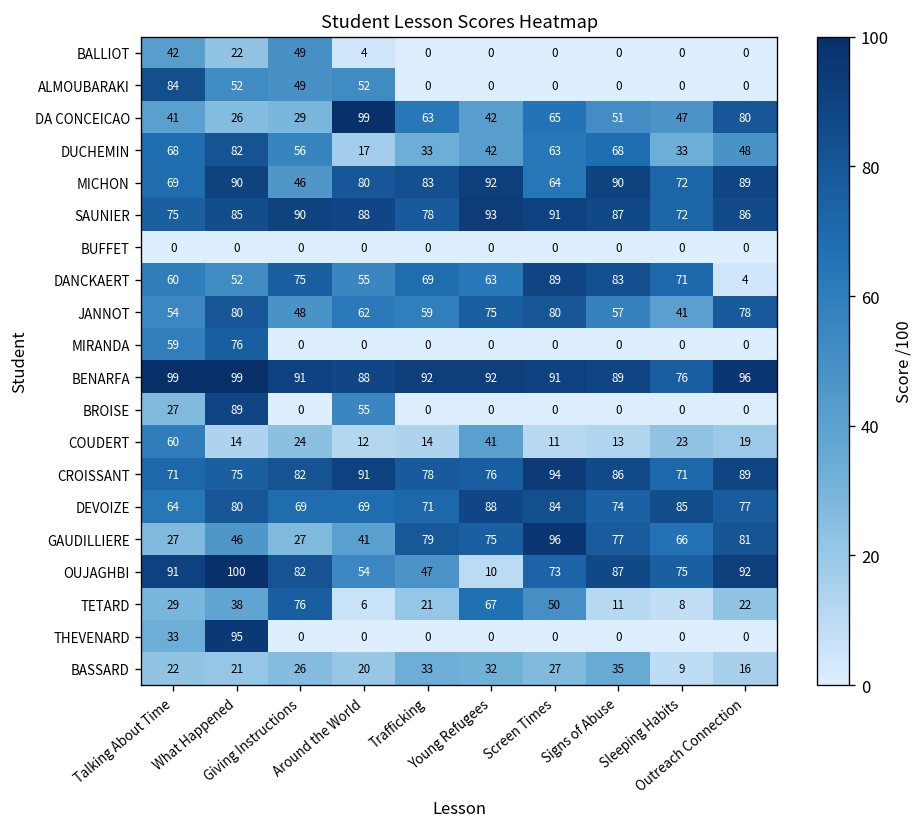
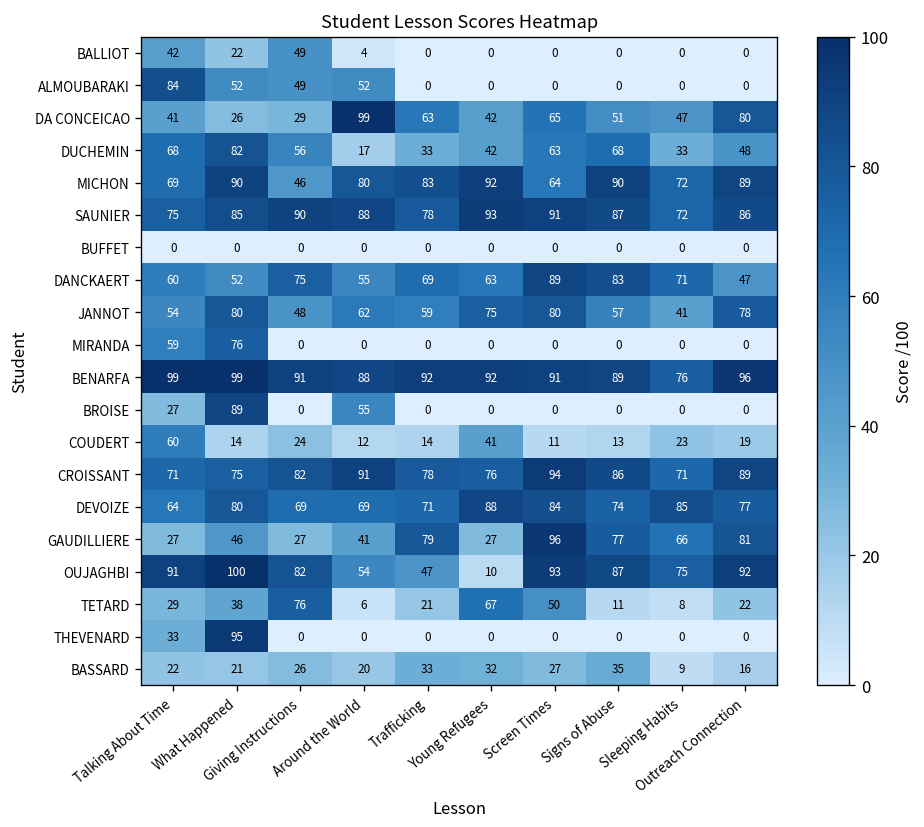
  {
    "BALLIOT": {
      "Talking About Time": 42,
      "What Happened": 22,
      "Giving Instructions": 49,
      "Around the World": 4,
      "Trafficking": 0,
      "Young Refugees": 0,
      "Screen Times": 0,
      "Signs of Abuse": 0,
      "Sleeping Habits": 0,
      "Outreach Connection": 0
    },
    "ALMOUBARAKI": {
      "Talking About Time": 84,
      "What Happened": 52,
      "Giving Instructions": 49,
      "Around the World": 52,
      "Trafficking": 0,
      "Young Refugees": 0,
      "Screen Times": 0,
      "Signs of Abuse": 0,
      "Sleeping Habits": 0,
      "Outreach Connection": 0
    },
    "DA CONCEICAO": {
      "Talking About Time": 41,
      "What Happened": 26,
      "Giving Instructions": 29,
      "Around the World": 99,
      "Trafficking": 63,
      "Young Refugees": 42,
      "Screen Times": 65,
      "Signs of Abuse": 51,
      "Sleeping Habits": 47,
      "Outreach Connection": 80
    },
    "DUCHEMIN": {
      "Talking About Time": 68,
      "What Happened": 82,
      "Giving Instructions": 56,
      "Around the World": 17,
      "Trafficking": 33,
      "Young Refugees": 42,
      "Screen Times": 63,
      "Signs of Abuse": 68,
      "Sleeping Habits": 33,
      "Outreach Connection": 48
    },
    "MICHON": {
      "Talking About Time": 69,
      "What Happened": 90,
      "Giving Instructions": 46,
      "Around the World": 80,
      "Trafficking": 83,
      "Young Refugees": 92,
      "Screen Times": 64,
      "Signs of Abuse": 90,
      "Sleeping Habits": 72,
      "Outreach Connection": 89
    },
    "SAUNIER": {
      "Talking About Time": 75,
      "What Happened": 85,
      "Giving Instructions": 90,
      "Around the World": 88,
      "Trafficking": 78,
      "Young Refugees": 93,
      "Screen Times": 91,
      "Signs of Abuse": 87,
      "Sleeping Habits": 72,
      "Outreach Connection": 86
    },
    "BUFFET": {
      "Talking About Time": 0,
      "What Happened": 0,
      "Giving Instructions": 0,
      "Around the World": 0,
      "Trafficking": 0,
      "Young Refugees": 0,
      "Screen Times": 0,
      "Signs of Abuse": 0,
      "Sleeping Habits": 0,
      "Outreach Connection": 0
    },
    "DANCKAERT": {
      "Talking About Time": 60,
      "What Happened": 52,
      "Giving Instructions": 75,
      "Around the World": 55,
      "Trafficking": 69,
      "Young Refugees": 63,
      "Screen Times": 89,
      "Signs of Abuse": 83,
      "Sleeping Habits": 71,
-     "Outreach Connection": 4
+     "Outreach Connection": 47
    },
    "JANNOT": {
      "Talking About Time": 54,
      "What Happened": 80,
      "Giving Instructions": 48,
      "Around the World": 62,
      "Trafficking": 59,
      "Young Refugees": 75,
      "Screen Times": 80,
      "Signs of Abuse": 57,
      "Sleeping Habits": 41,
      "Outreach Connection": 78
    },
    "MIRANDA": {
      "Talking About Time": 59,
      "What Happened": 76,
      "Giving Instructions": 0,
      "Around the World": 0,
      "Trafficking": 0,
      "Young Refugees": 0,
      "Screen Times": 0,
      "Signs of Abuse": 0,
      "Sleeping Habits": 0,
      "Outreach Connection": 0
    },
    "BENARFA": {
      "Talking About Time": 99,
      "What Happened": 99,
      "Giving Instructions": 91,
      "Around the World": 88,
      "Trafficking": 92,
      "Young Refugees": 92,
      "Screen Times": 91,
      "Signs of Abuse": 89,
      "Sleeping Habits": 76,
      "Outreach Connection": 96
    },
    "BROISE": {
      "Talking About Time": 27,
      "What Happened": 89,
      "Giving Instructions": 0,
      "Around the World": 55,
      "Trafficking": 0,
      "Young Refugees": 0,
      "Screen Times": 0,
      "Signs of Abuse": 0,
      "Sleeping Habits": 0,
      "Outreach Connection": 0
    },
    "COUDERT": {
      "Talking About Time": 60,
      "What Happened": 14,
      "Giving Instructions": 24,
      "Around the World": 12,
      "Trafficking": 14,
      "Young Refugees": 41,
      "Screen Times": 11,
      "Signs of Abuse": 13,
      "Sleeping Habits": 23,
      "Outreach Connection": 19
    },
    "CROISSANT": {
      "Talking About Time": 71,
      "What Happened": 75,
      "Giving Instructions": 82,
      "Around the World": 91,
      "Trafficking": 78,
      "Young Refugees": 76,
      "Screen Times": 94,
      "Signs of Abuse": 86,
      "Sleeping Habits": 71,
      "Outreach Connection": 89
    },
    "DEVOIZE": {
      "Talking About Time": 64,
      "What Happened": 80,
      "Giving Instructions": 69,
      "Around the World": 69,
      "Trafficking": 71,
      "Young Refugees": 88,
      "Screen Times": 84,
      "Signs of Abuse": 74,
      "Sleeping Habits": 85,
      "Outreach Connection": 77
    },
    "GAUDILLIERE": {
      "Talking About Time": 27,
      "What Happened": 46,
      "Giving Instructions": 27,
      "Around the World": 41,
      "Trafficking": 79,
-     "Young Refugees": 75,
+     "Young Refugees": 27,
      "Screen Times": 96,
      "Signs of Abuse": 77,
      "Sleeping Habits": 66,
      "Outreach Connection": 81
    },
    "OUJAGHBI": {
      "Talking About Time": 91,
      "What Happened": 100,
      "Giving Instructions": 82,
      "Around the World": 54,
      "Trafficking": 47,
      "Young Refugees": 10,
-     "Screen Times": 73,
+     "Screen Times": 93,
      "Signs of Abuse": 87,
      "Sleeping Habits": 75,
      "Outreach Connection": 92
    },
    "TETARD": {
      "Talking About Time": 29,
      "What Happened": 38,
      "Giving Instructions": 76,
      "Around the World": 6,
      "Trafficking": 21,
      "Young Refugees": 67,
      "Screen Times": 50,
      "Signs of Abuse": 11,
      "Sleeping Habits": 8,
      "Outreach Connection": 22
    },
    "THEVENARD": {
      "Talking About Time": 33,
      "What Happened": 95,
      "Giving Instructions": 0,
      "Around the World": 0,
      "Trafficking": 0,
      "Young Refugees": 0,
      "Screen Times": 0,
      "Signs of Abuse": 0,
      "Sleeping Habits": 0,
      "Outreach Connection": 0
    },
    "BASSARD": {
      "Talking About Time": 22,
      "What Happened": 21,
      "Giving Instructions": 26,
      "Around the World": 20,
      "Trafficking": 33,
      "Young Refugees": 32,
      "Screen Times": 27,
      "Signs of Abuse": 35,
      "Sleeping Habits": 9,
      "Outreach Connection": 16
    }
  }
